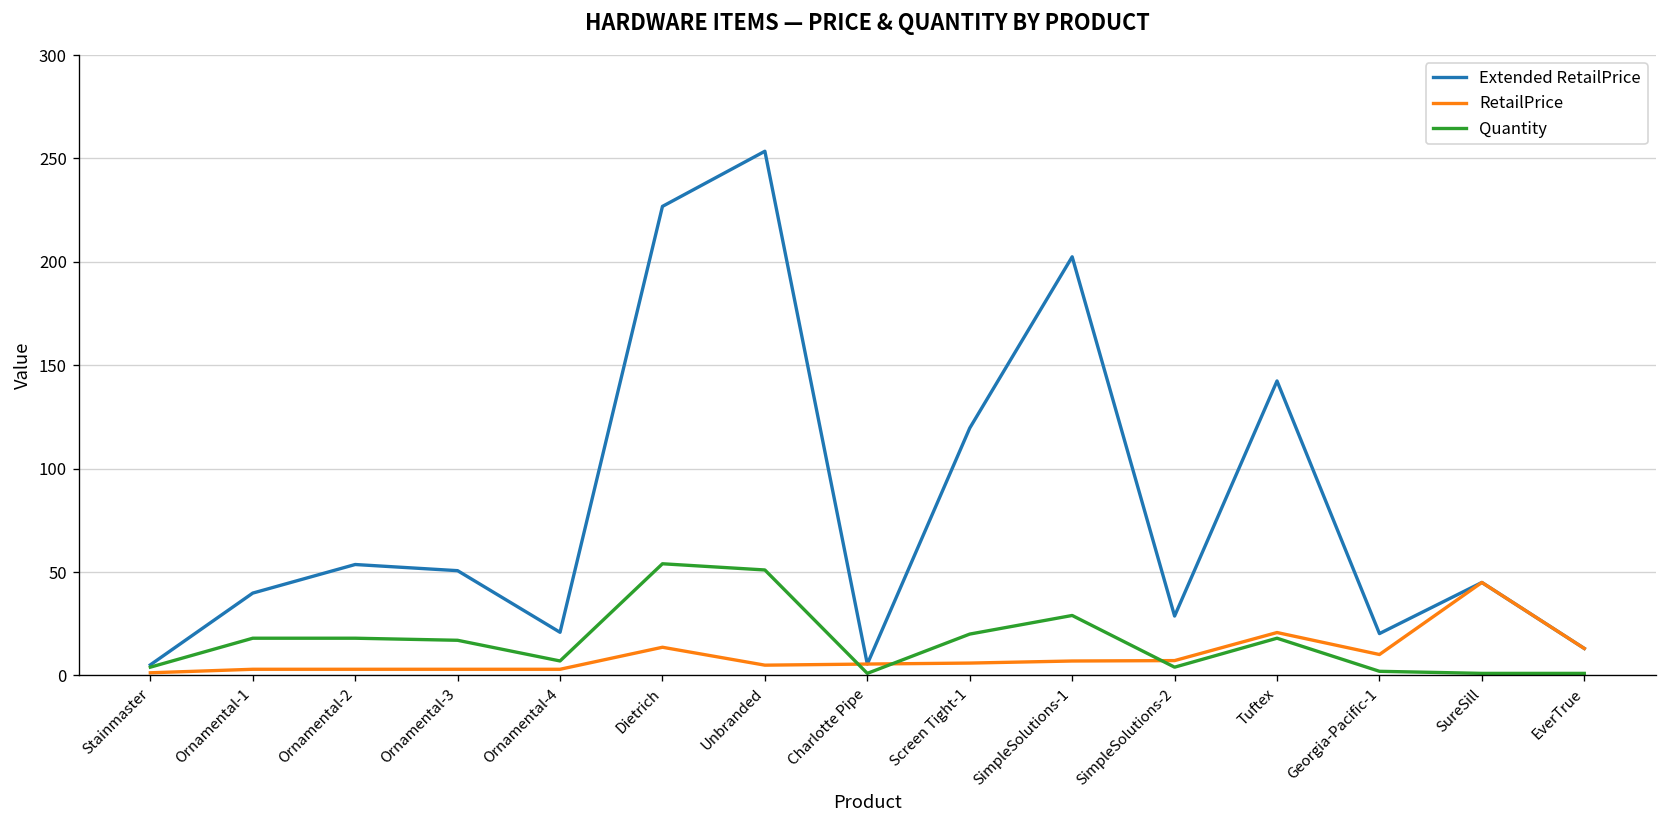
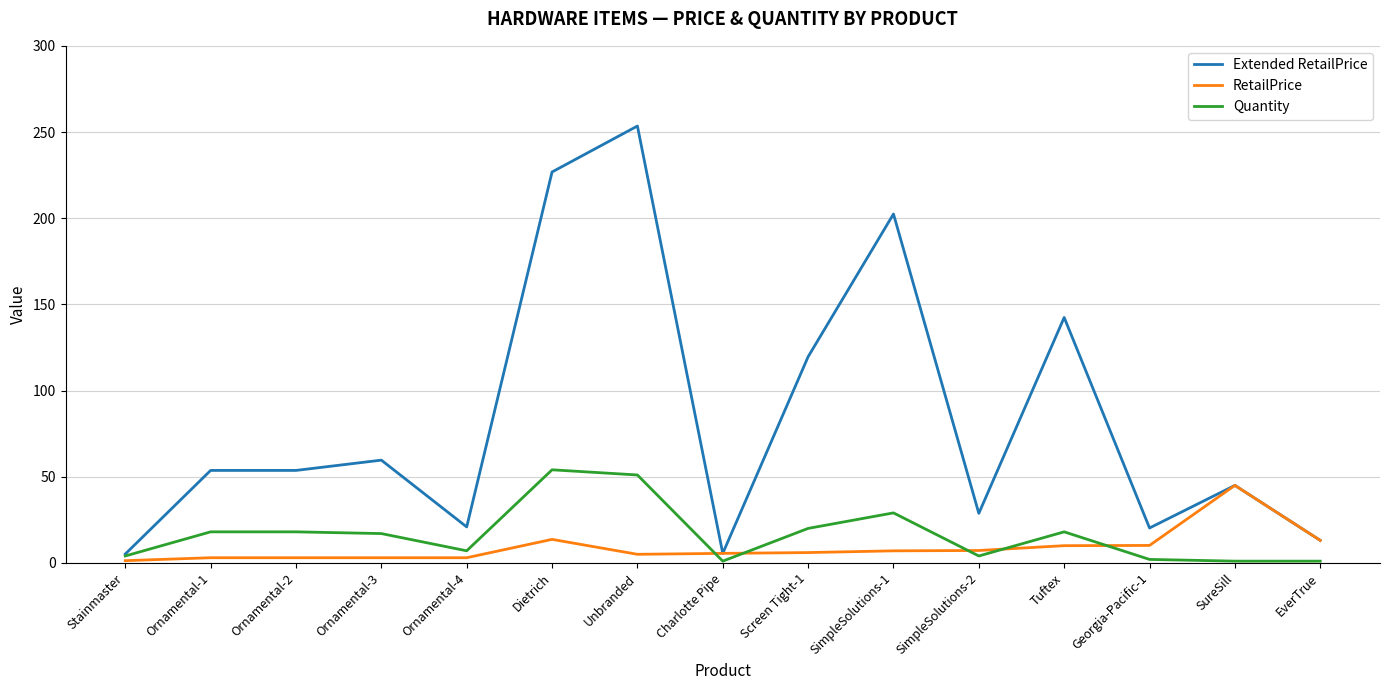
  {
    "Extended RetailPrice": {
-     "Ornamental-1": 40,
+     "Ornamental-1": 54,
      "Ornamental-2": 54,
-     "Ornamental-3": 51,
+     "Ornamental-3": 60,
      "Ornamental-4": 21,
      "Dietrich": 227,
      "Unbranded": 253,
      "Screen Tight-1": 120,
      "SimpleSolutions-1": 202,
      "SimpleSolutions-2": 29,
      "Tuftex": 142,
      "Georgia-Pacific-1": 20
    },
    "RetailPrice": {
      "Stainmaster": 1,
      "Ornamental-1": 3,
      "Ornamental-2": 3,
      "Ornamental-3": 3,
      "Ornamental-4": 3,
      "Dietrich": 14,
      "Unbranded": 5,
      "Screen Tight-1": 6,
      "SimpleSolutions-1": 7,
      "SimpleSolutions-2": 7,
-     "Tuftex": 21,
+     "Tuftex": 10,
      "Georgia-Pacific-1": 10
    },
    "Quantity": {
      "Ornamental-1": 18,
      "Ornamental-2": 18,
      "Ornamental-3": 17,
      "Ornamental-4": 7,
      "Dietrich": 54,
      "Unbranded": 51,
      "Charlotte Pipe": 1,
      "Screen Tight-1": 20,
      "SimpleSolutions-1": 29,
      "SimpleSolutions-2": 4,
      "Tuftex": 18,
      "Georgia-Pacific-1": 2,
      "SureSill": 1,
      "EverTrue": 1
    }
  }
